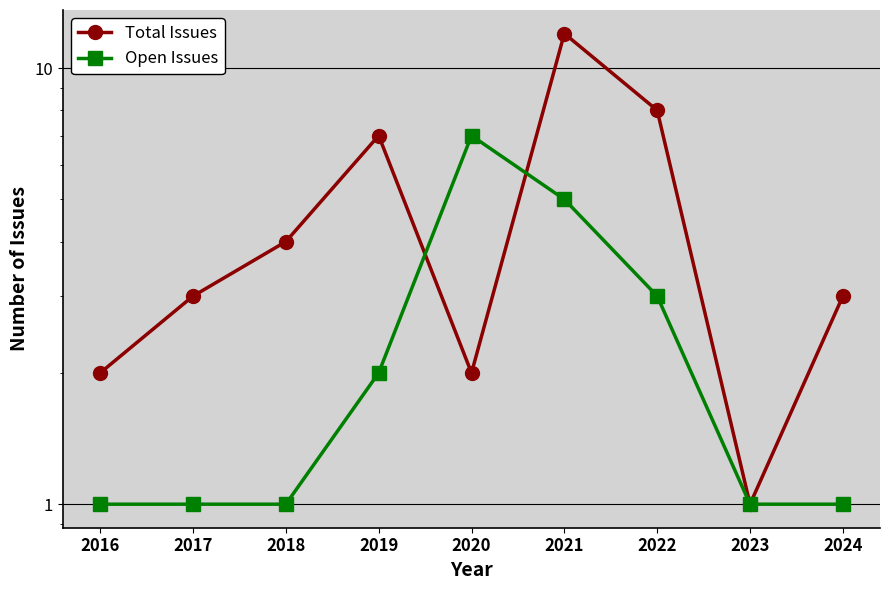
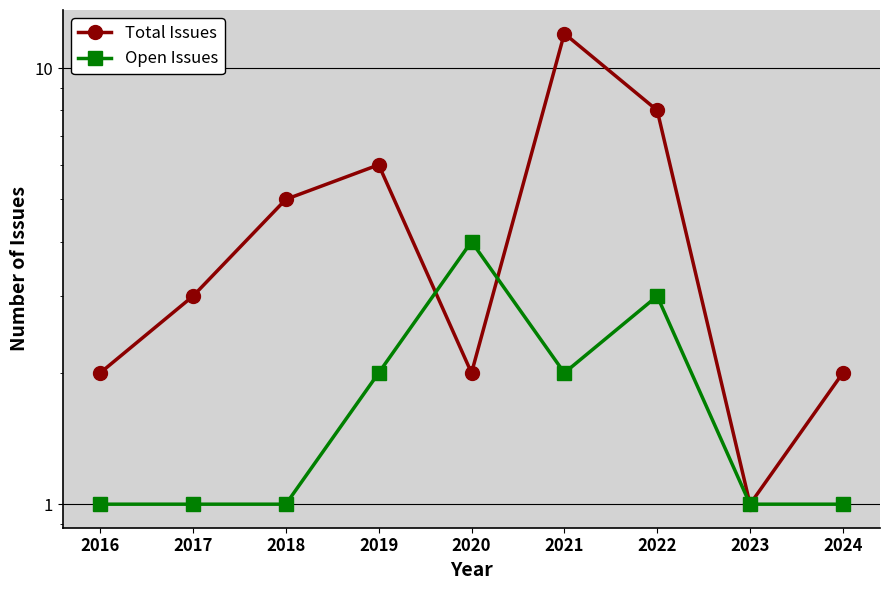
  {
    "Total Issues": {
      "2016": 2,
      "2017": 3,
-     "2018": 4,
-     "2019": 7,
+     "2018": 5,
+     "2019": 6,
      "2020": 2,
      "2021": 12,
      "2022": 8,
-     "2024": 3
+     "2024": 2
    },
    "Open Issues": {
      "2016": 1,
      "2017": 1,
      "2018": 1,
      "2019": 2,
-     "2020": 7,
-     "2021": 5,
+     "2020": 4,
+     "2021": 2,
      "2022": 3,
      "2024": 1
    }
  }
